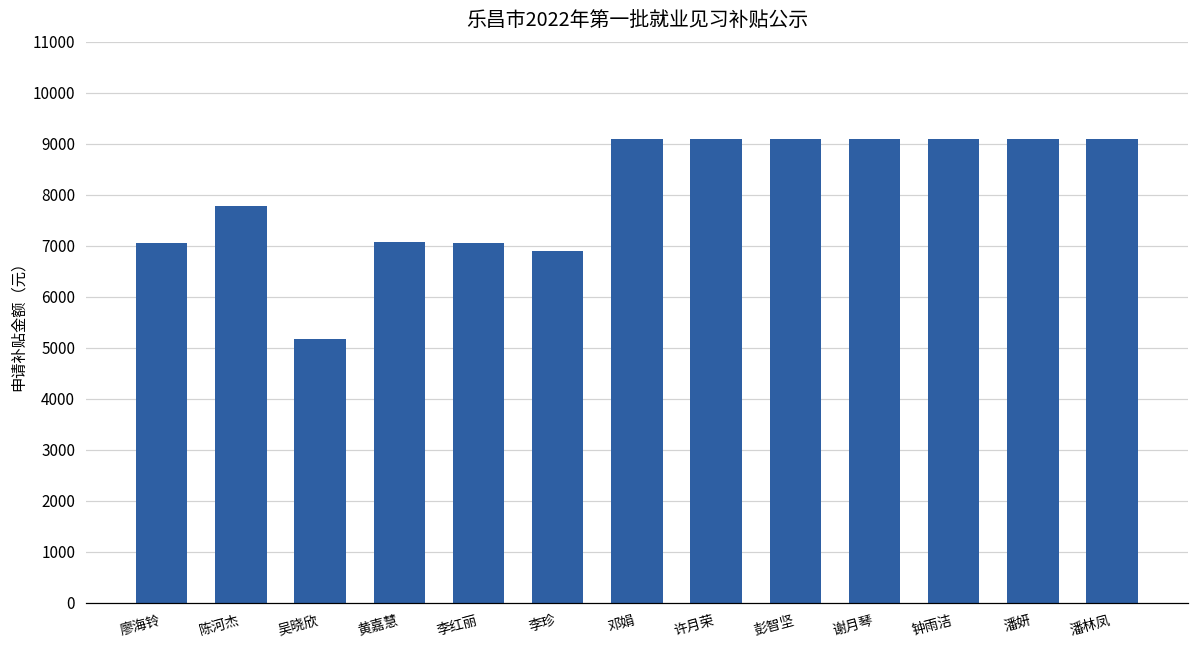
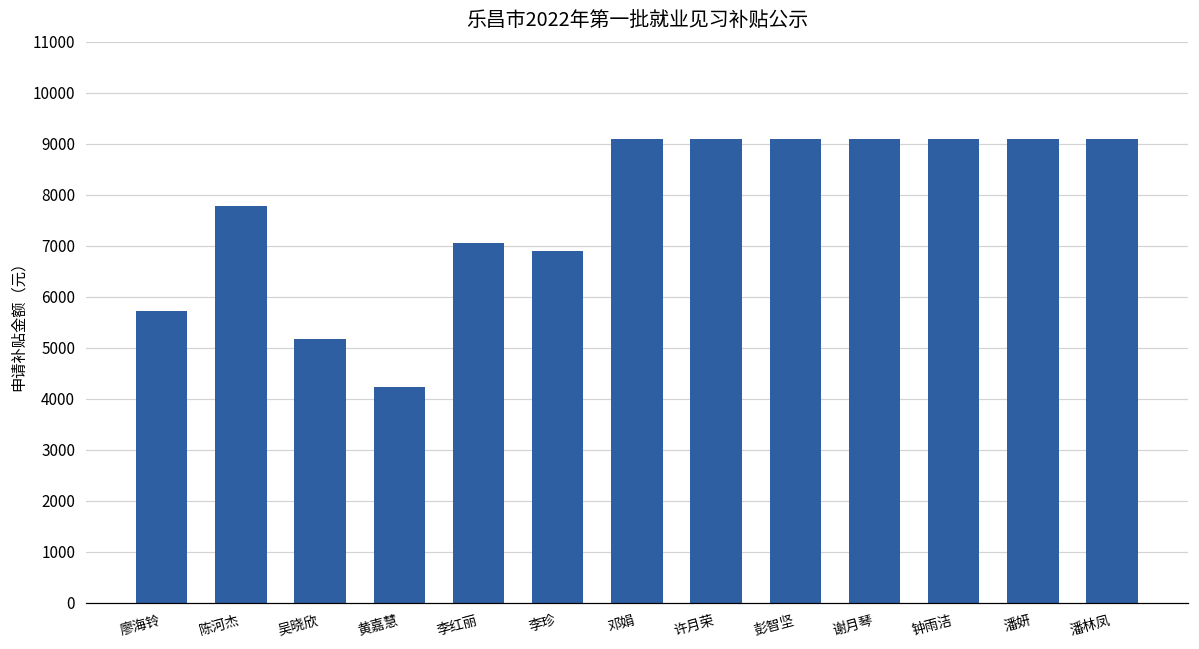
  {
-   "廖海铃": 7100,
+   "廖海铃": 5700,
    "陈河杰": 7800,
    "吴晓欣": 5200,
-   "黄嘉慧": 7100,
+   "黄嘉慧": 4200,
    "李红丽": 7100,
    "李珍": 6900,
    "邓娟": 9100,
    "许月荣": 9100,
    "彭智坚": 9100,
    "谢月琴": 9100,
    "钟雨洁": 9100,
    "潘妍": 9100,
    "潘林凤": 9100
  }
